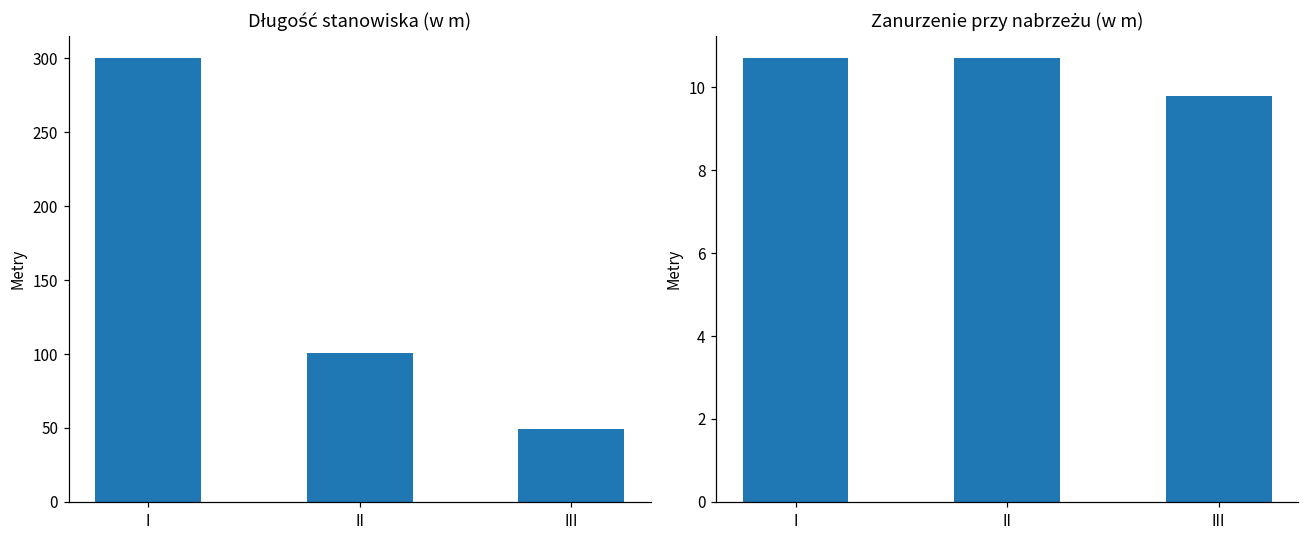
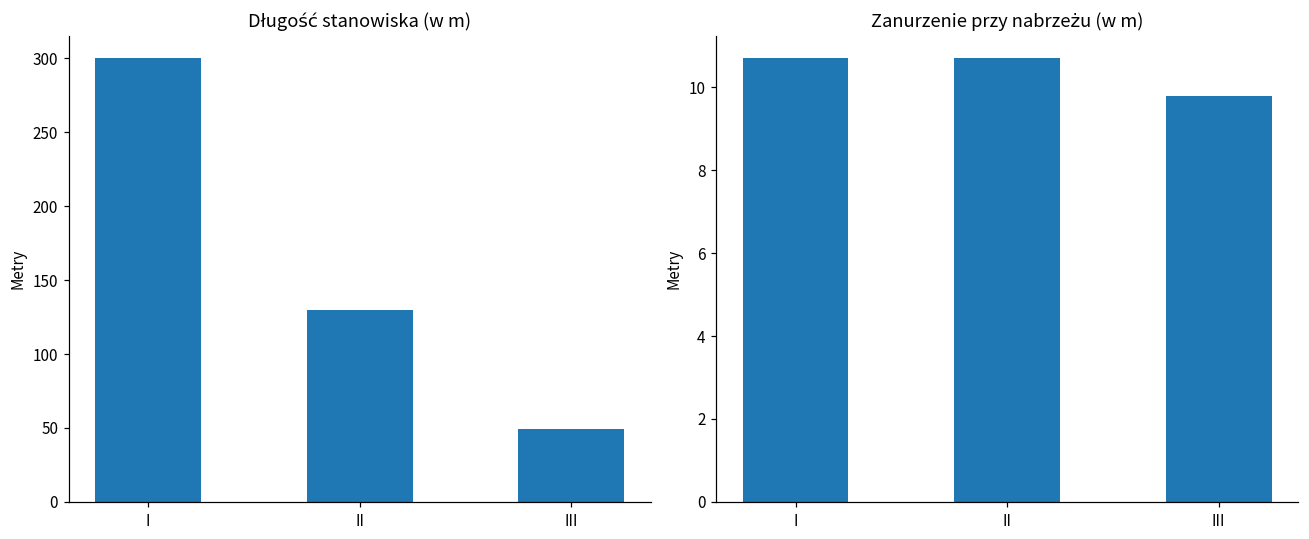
  {
    "Długość stanowiska (w m)": {
      "I": 300,
-     "II": 101,
+     "II": 130,
      "III": 49
    },
    "Zanurzenie przy nabrzeżu (w m)": {
      "I": 10.7,
      "II": 10.7,
      "III": 9.8
    }
  }
